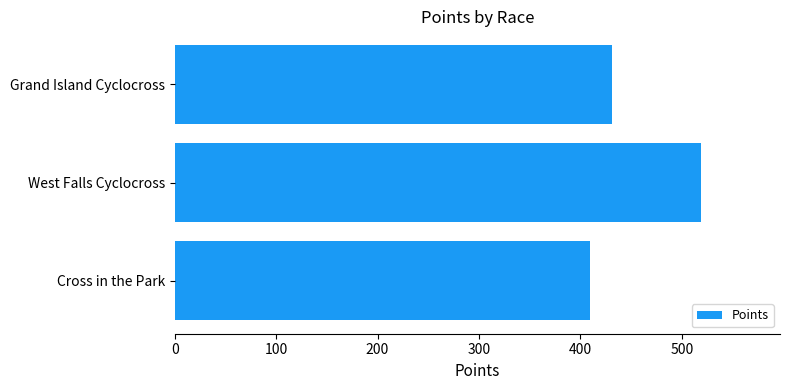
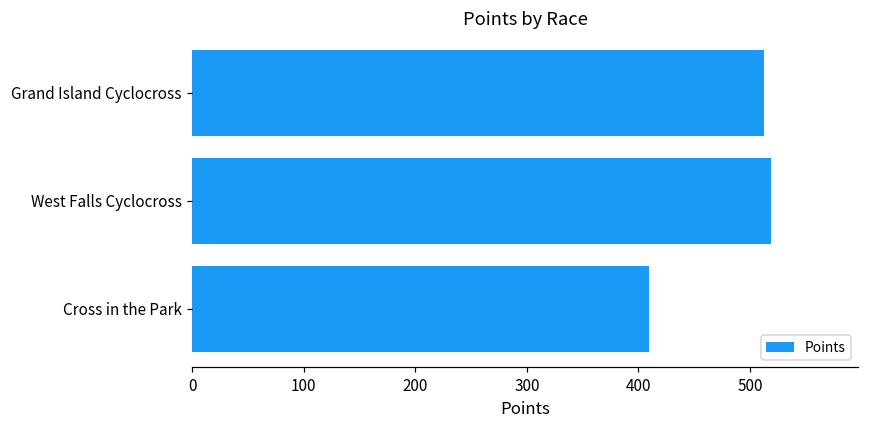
  {
-   "Grand Island Cyclocross": 432,
+   "Grand Island Cyclocross": 513,
    "West Falls Cyclocross": 519,
    "Cross in the Park": 409
  }
